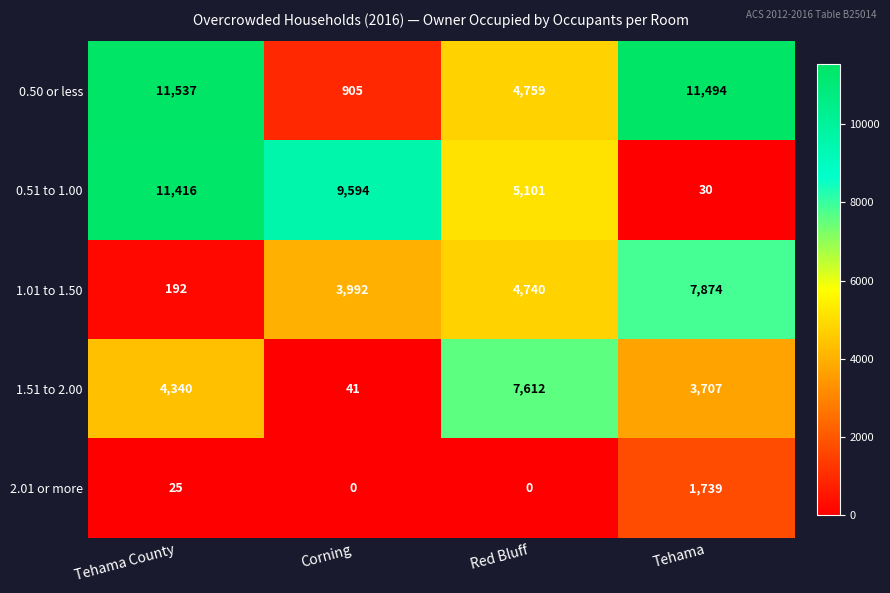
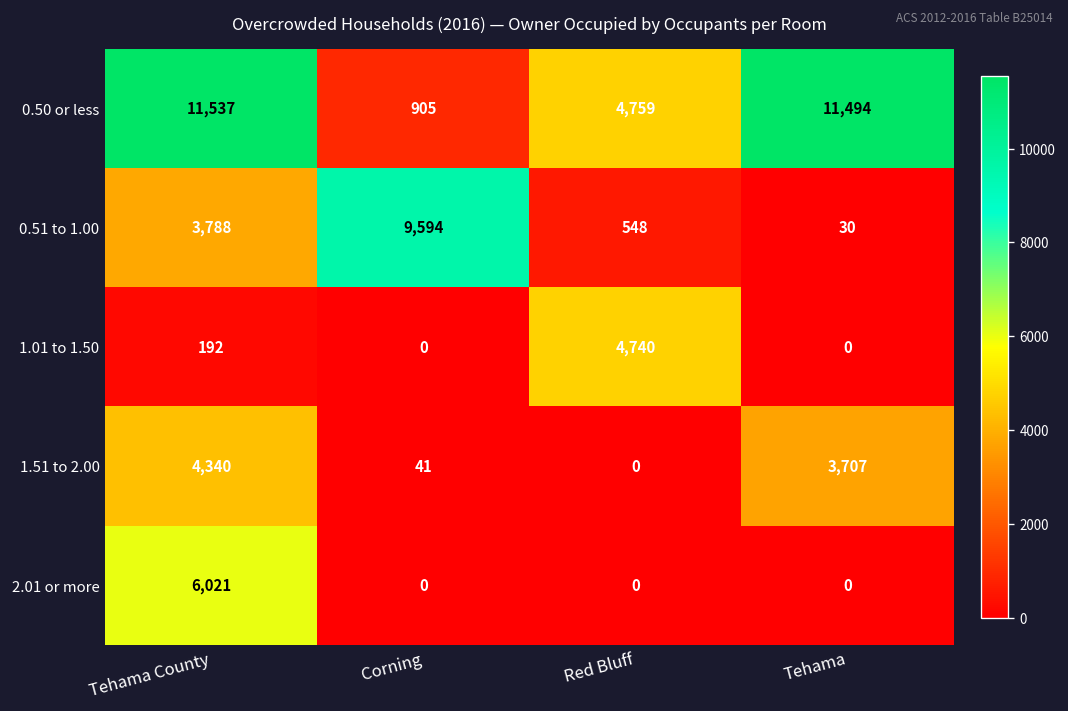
  {
    "0.50 or less": {
      "Tehama County": "11,537",
      "Corning": "905",
      "Red Bluff": "4,759",
      "Tehama": "11,494"
    },
    "0.51 to 1.00": {
-     "Tehama County": "11,416",
+     "Tehama County": "3,788",
      "Corning": "9,594",
-     "Red Bluff": "5,101",
+     "Red Bluff": "548",
      "Tehama": "30"
    },
    "1.01 to 1.50": {
      "Tehama County": "192",
-     "Corning": "3,992",
+     "Corning": "0",
      "Red Bluff": "4,740",
-     "Tehama": "7,874"
+     "Tehama": "0"
    },
    "1.51 to 2.00": {
      "Tehama County": "4,340",
      "Corning": "41",
-     "Red Bluff": "7,612",
+     "Red Bluff": "0",
      "Tehama": "3,707"
    },
    "2.01 or more": {
-     "Tehama County": "25",
+     "Tehama County": "6,021",
      "Corning": "0",
      "Red Bluff": "0",
-     "Tehama": "1,739"
+     "Tehama": "0"
    }
  }
